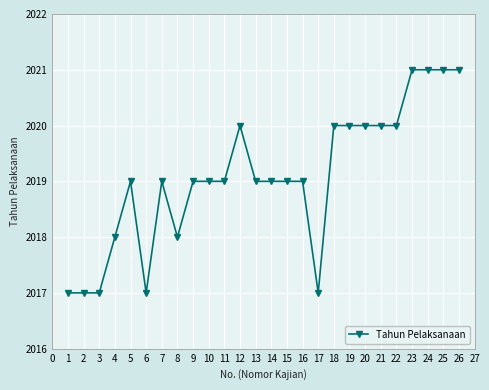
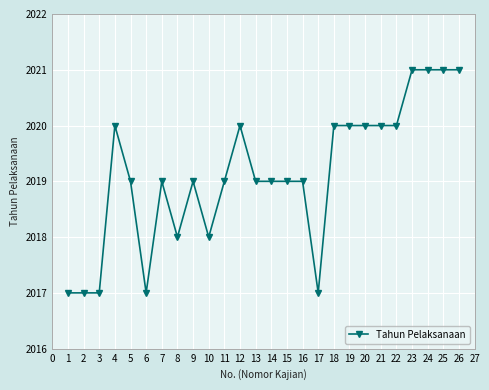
  {
    "1": 2017,
    "2": 2017,
    "3": 2017,
-   "4": 2018,
+   "4": 2020,
    "5": 2019,
    "6": 2017,
    "7": 2019,
    "8": 2018,
    "9": 2019,
-   "10": 2019,
+   "10": 2018,
    "11": 2019,
    "12": 2020,
    "13": 2019,
    "14": 2019,
    "15": 2019,
    "16": 2019,
    "17": 2017,
    "18": 2020,
    "19": 2020,
    "20": 2020,
    "21": 2020,
    "22": 2020,
    "23": 2021,
    "24": 2021,
    "25": 2021,
    "26": 2021
  }
